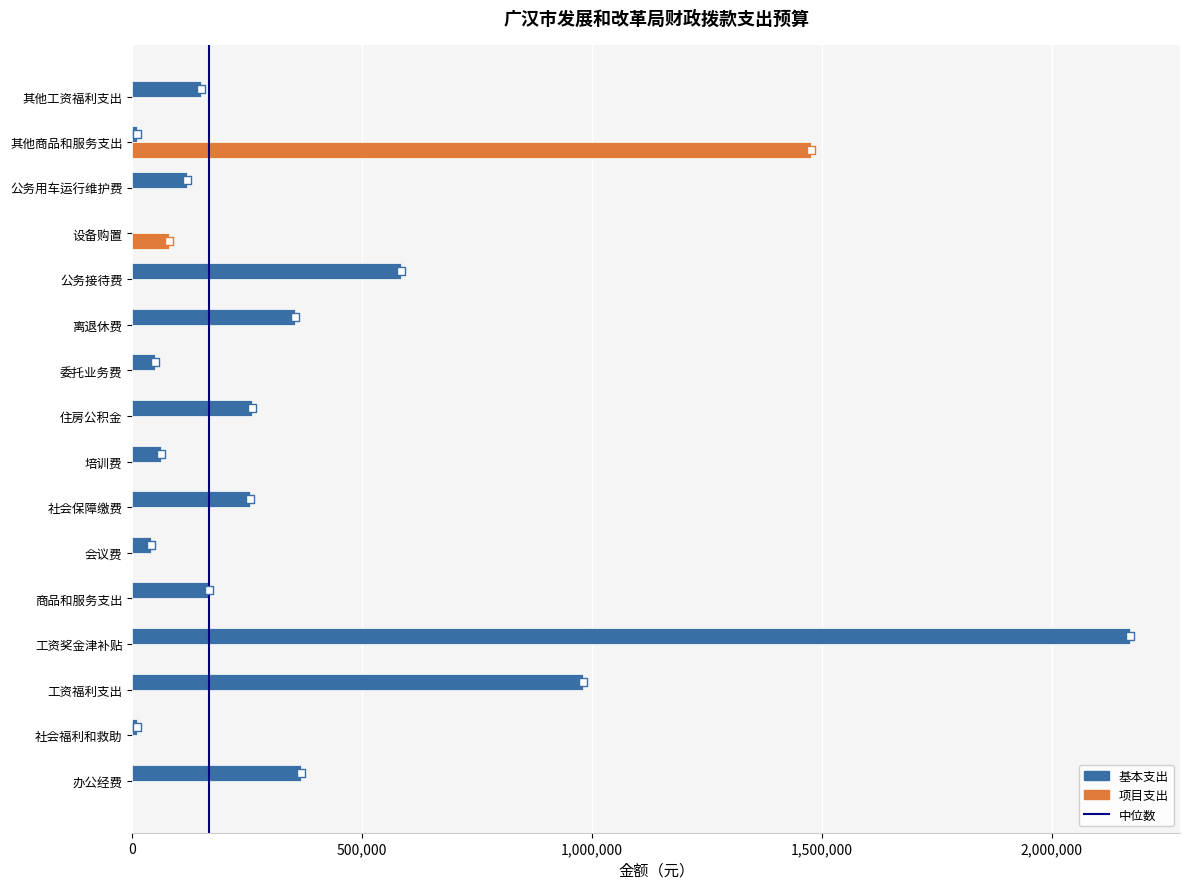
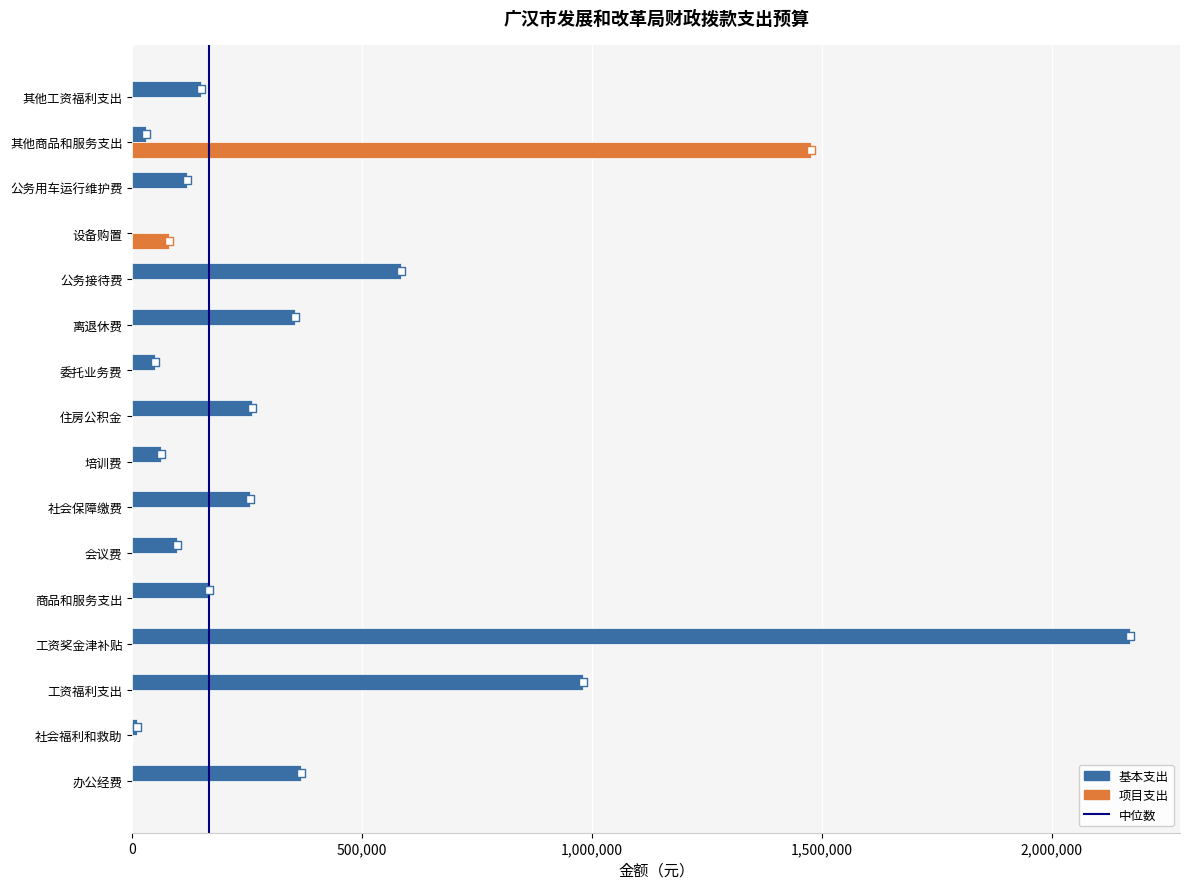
  {
    "基本支出": {
      "其他工资福利支出": "150,000",
-     "其他商品和服务支出": "10,000",
+     "其他商品和服务支出": "30,000",
      "公务用车运行维护费": "120,000",
      "设备购置": "0",
      "公务接待费": "580,000",
      "离退休费": "350,000",
      "委托业务费": "50,000",
      "住房公积金": "260,000",
      "培训费": "60,000",
      "社会保障缴费": "260,000",
-     "会议费": "40,000",
+     "会议费": "100,000",
      "商品和服务支出": "170,000",
      "工资奖金津补贴": "2,170,000",
      "工资福利支出": "980,000",
      "社会福利和救助": "10,000",
      "办公经费": "370,000"
    },
    "项目支出": {
      "其他工资福利支出": "0",
      "其他商品和服务支出": "1,480,000",
      "公务用车运行维护费": "0",
      "设备购置": "80,000",
      "公务接待费": "0",
      "离退休费": "0",
      "委托业务费": "0",
      "住房公积金": "0",
      "培训费": "0",
      "社会保障缴费": "0",
      "会议费": "0",
      "商品和服务支出": "0",
      "工资奖金津补贴": "0",
      "工资福利支出": "0",
      "社会福利和救助": "0",
      "办公经费": "0"
    }
  }
